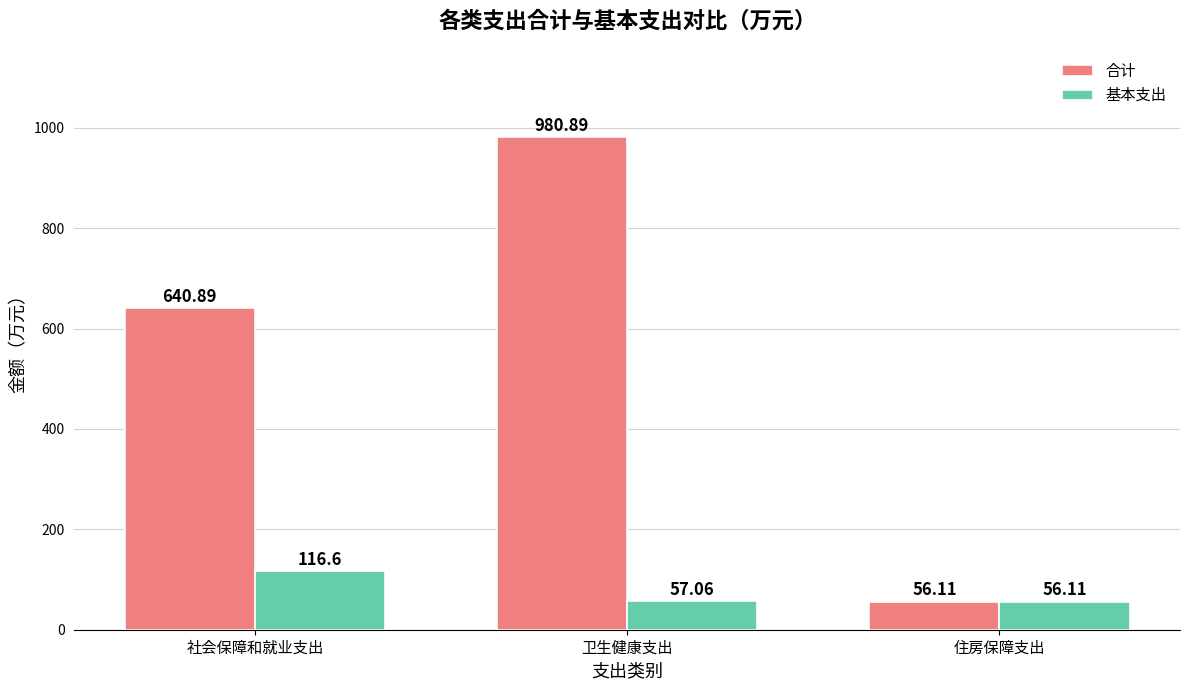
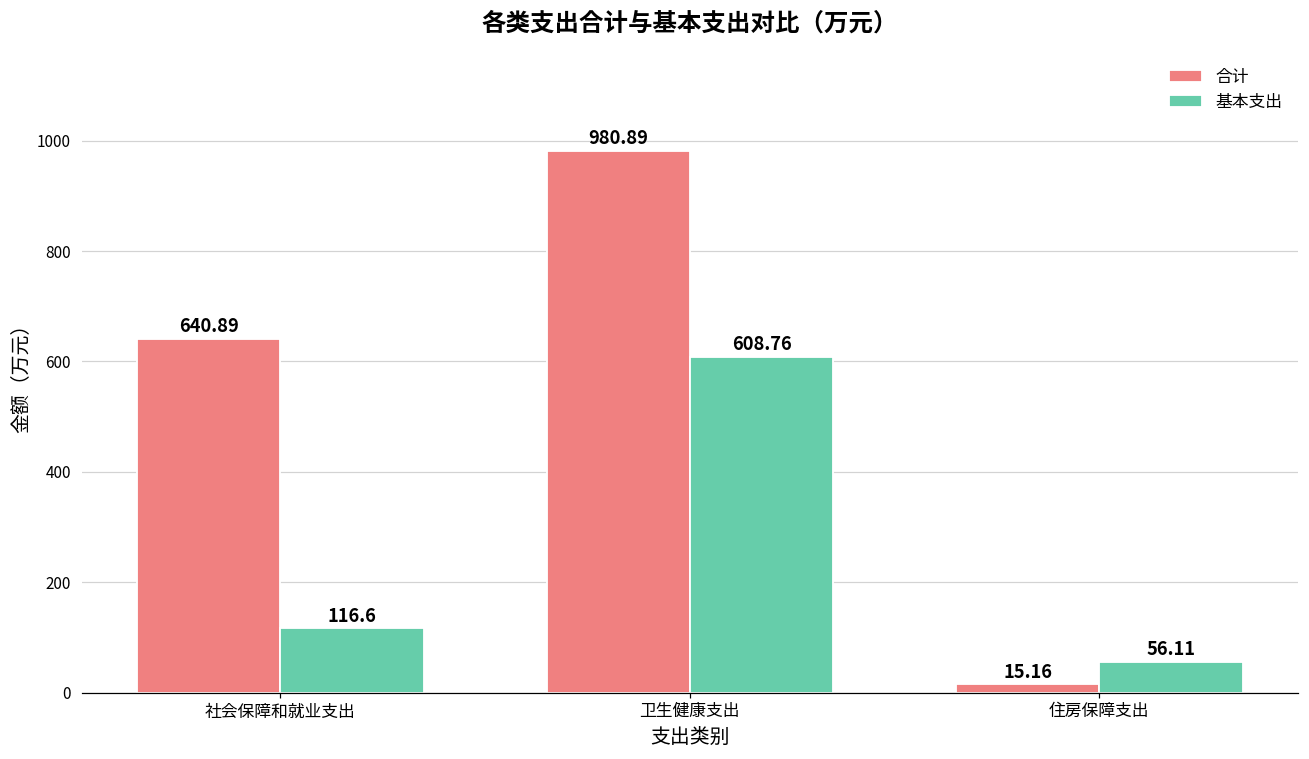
  {
    "合计": {
      "社会保障和就业支出": 640.89,
      "卫生健康支出": 980.89,
-     "住房保障支出": 56.11
+     "住房保障支出": 15.16
    },
    "基本支出": {
      "社会保障和就业支出": 116.6,
-     "卫生健康支出": 57.06,
+     "卫生健康支出": 608.76,
      "住房保障支出": 56.11
    }
  }
